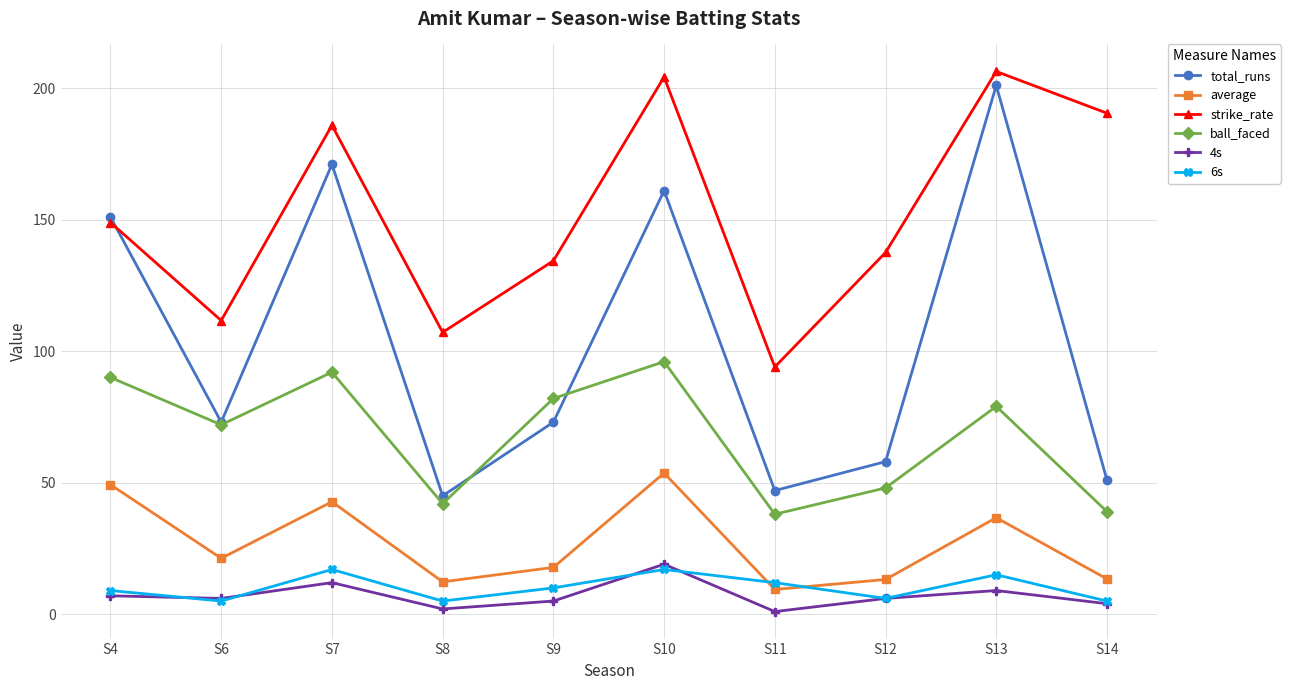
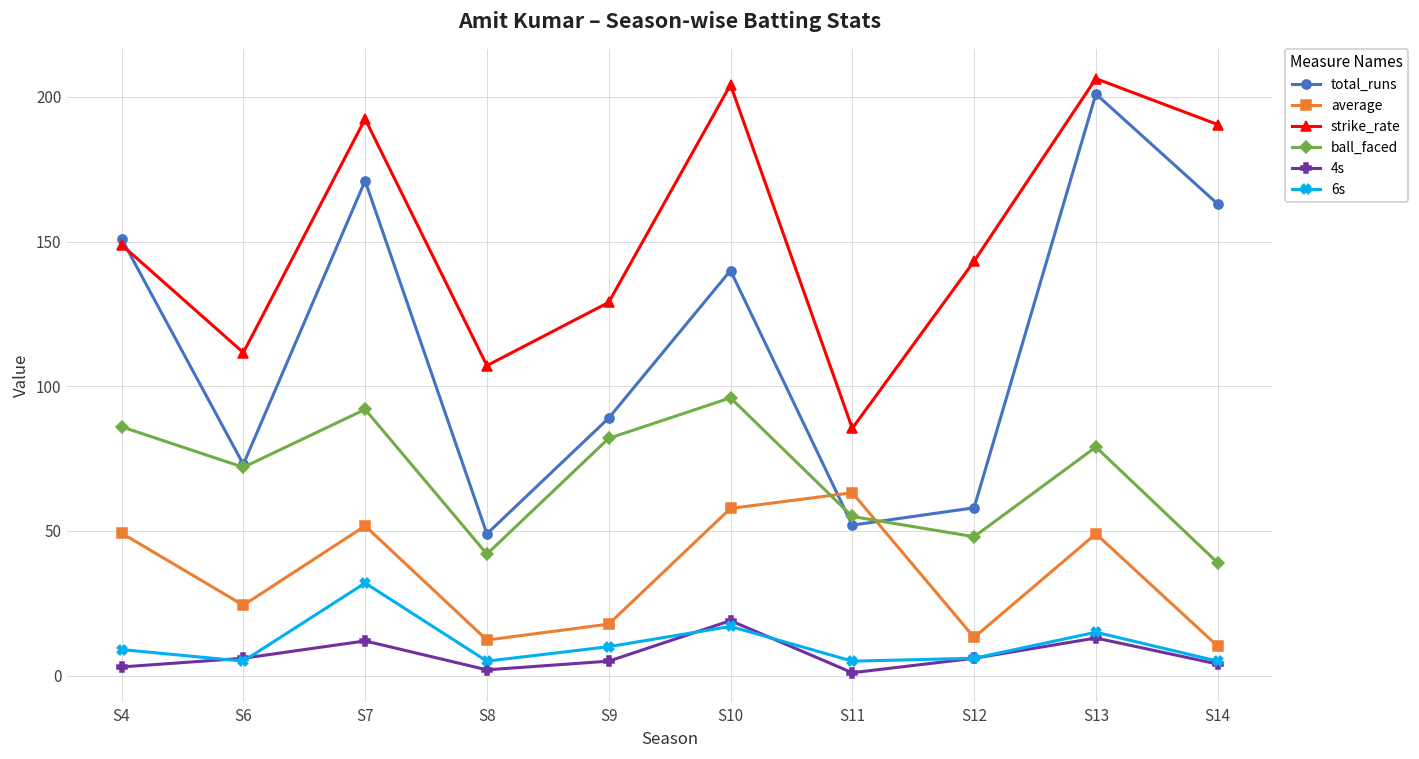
  {
    "total_runs": {
      "S4": 151,
      "S6": 73,
      "S7": 171,
-     "S8": 45,
-     "S9": 73,
-     "S10": 161,
-     "S11": 47,
+     "S8": 49,
+     "S9": 89,
+     "S10": 140,
+     "S11": 52,
      "S12": 58,
      "S13": 201,
-     "S14": 51
+     "S14": 163
    },
    "average": {
      "S4": 49,
-     "S6": 21,
-     "S7": 43,
+     "S6": 24,
+     "S7": 52,
      "S8": 12,
      "S9": 18,
-     "S10": 54,
-     "S11": 9,
+     "S10": 58,
+     "S11": 63,
      "S12": 13,
-     "S13": 37,
-     "S14": 13
+     "S13": 49,
+     "S14": 10
    },
    "strike_rate": {
      "S4": 149,
      "S6": 112,
-     "S7": 186,
+     "S7": 192,
      "S8": 107,
-     "S9": 134,
+     "S9": 129,
      "S10": 204,
-     "S11": 94,
-     "S12": 138,
+     "S11": 85,
+     "S12": 143,
      "S13": 206,
      "S14": 190
    },
    "ball_faced": {
-     "S4": 90,
+     "S4": 86,
      "S6": 72,
      "S7": 92,
      "S8": 42,
      "S9": 82,
      "S10": 96,
-     "S11": 38,
+     "S11": 55,
      "S12": 48,
      "S13": 79,
      "S14": 39
    },
    "4s": {
-     "S4": 7,
+     "S4": 3,
      "S6": 6,
      "S7": 12,
      "S8": 2,
      "S9": 5,
      "S10": 19,
      "S11": 1,
-     "S13": 9,
+     "S13": 13,
      "S14": 4
    },
    "6s": {
      "S4": 9,
      "S6": 5,
-     "S7": 17,
+     "S7": 32,
      "S8": 5,
      "S9": 10,
      "S10": 17,
-     "S11": 12,
+     "S11": 5,
      "S13": 15,
      "S14": 5
    }
  }
